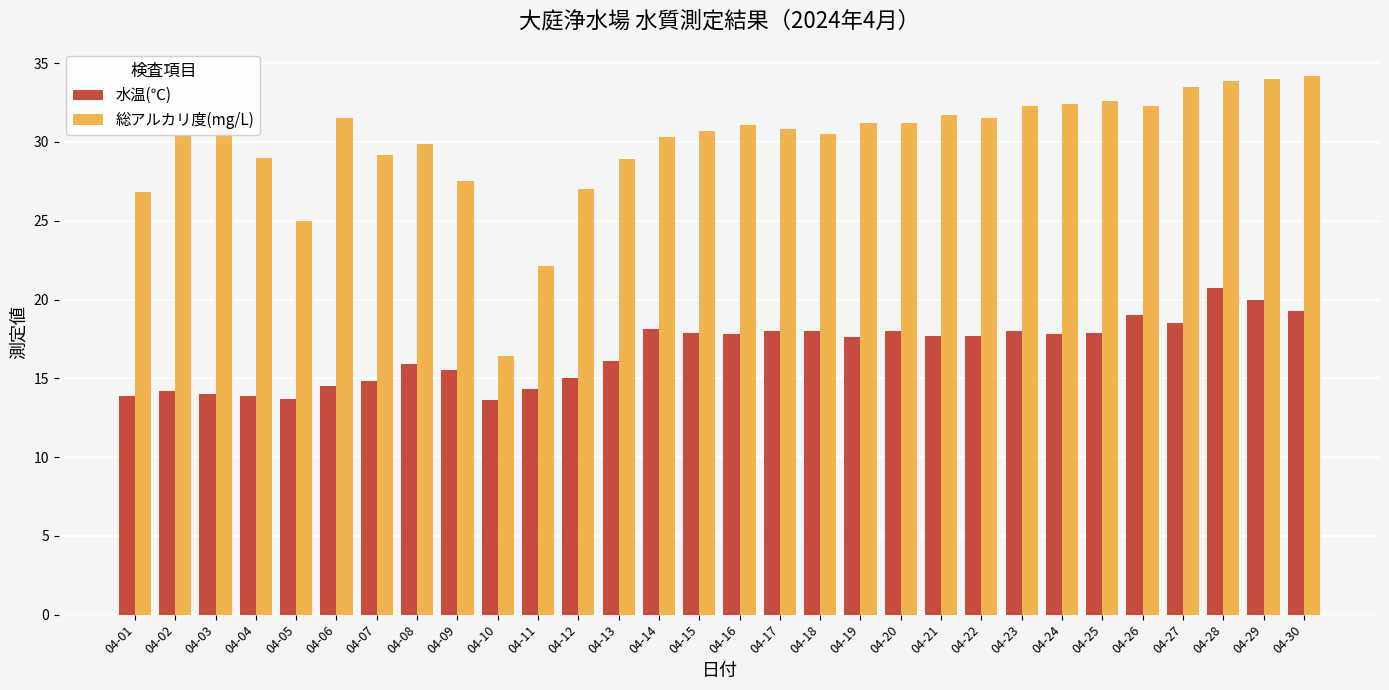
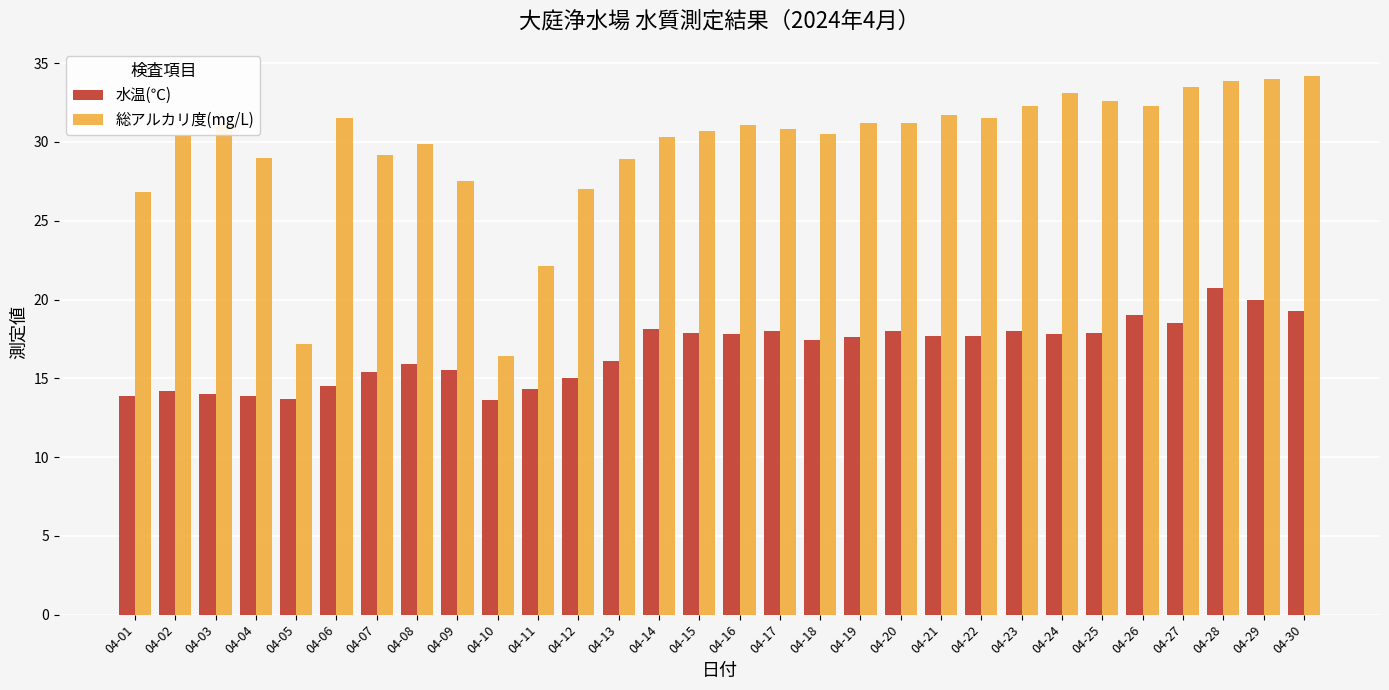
  {
    "水温(℃)": {
      "04-01": 13.9,
      "04-02": 14.2,
      "04-03": 14.0,
      "04-04": 13.9,
      "04-05": 13.7,
      "04-06": 14.5,
-     "04-07": 14.8,
+     "04-07": 15.4,
      "04-08": 15.9,
      "04-09": 15.5,
      "04-10": 13.6,
      "04-11": 14.3,
      "04-12": 15.0,
      "04-13": 16.1,
      "04-14": 18.1,
      "04-15": 17.9,
      "04-16": 17.8,
      "04-17": 18.0,
-     "04-18": 18.0,
+     "04-18": 17.4,
      "04-19": 17.6,
      "04-20": 18.0,
      "04-21": 17.7,
      "04-22": 17.7,
      "04-23": 18.0,
      "04-24": 17.8,
      "04-25": 17.9,
      "04-26": 19.0,
      "04-27": 18.5,
      "04-28": 20.7,
      "04-29": 20.0,
      "04-30": 19.3
    },
    "総アルカリ度(mg/L)": {
      "04-01": 26.8,
      "04-02": 30.4,
      "04-04": 29.0,
-     "04-05": 25.0,
+     "04-05": 17.2,
      "04-06": 31.5,
      "04-07": 29.2,
      "04-08": 29.9,
      "04-09": 27.5,
      "04-10": 16.4,
      "04-11": 22.1,
      "04-12": 27.0,
      "04-13": 28.9,
      "04-14": 30.3,
      "04-15": 30.7,
      "04-16": 31.1,
      "04-17": 30.8,
      "04-18": 30.5,
      "04-19": 31.2,
      "04-20": 31.2,
      "04-21": 31.7,
      "04-22": 31.5,
      "04-23": 32.3,
-     "04-24": 32.4,
+     "04-24": 33.1,
      "04-25": 32.6,
      "04-26": 32.3,
      "04-27": 33.5,
      "04-28": 33.9,
      "04-29": 34.0,
      "04-30": 34.2
    }
  }
